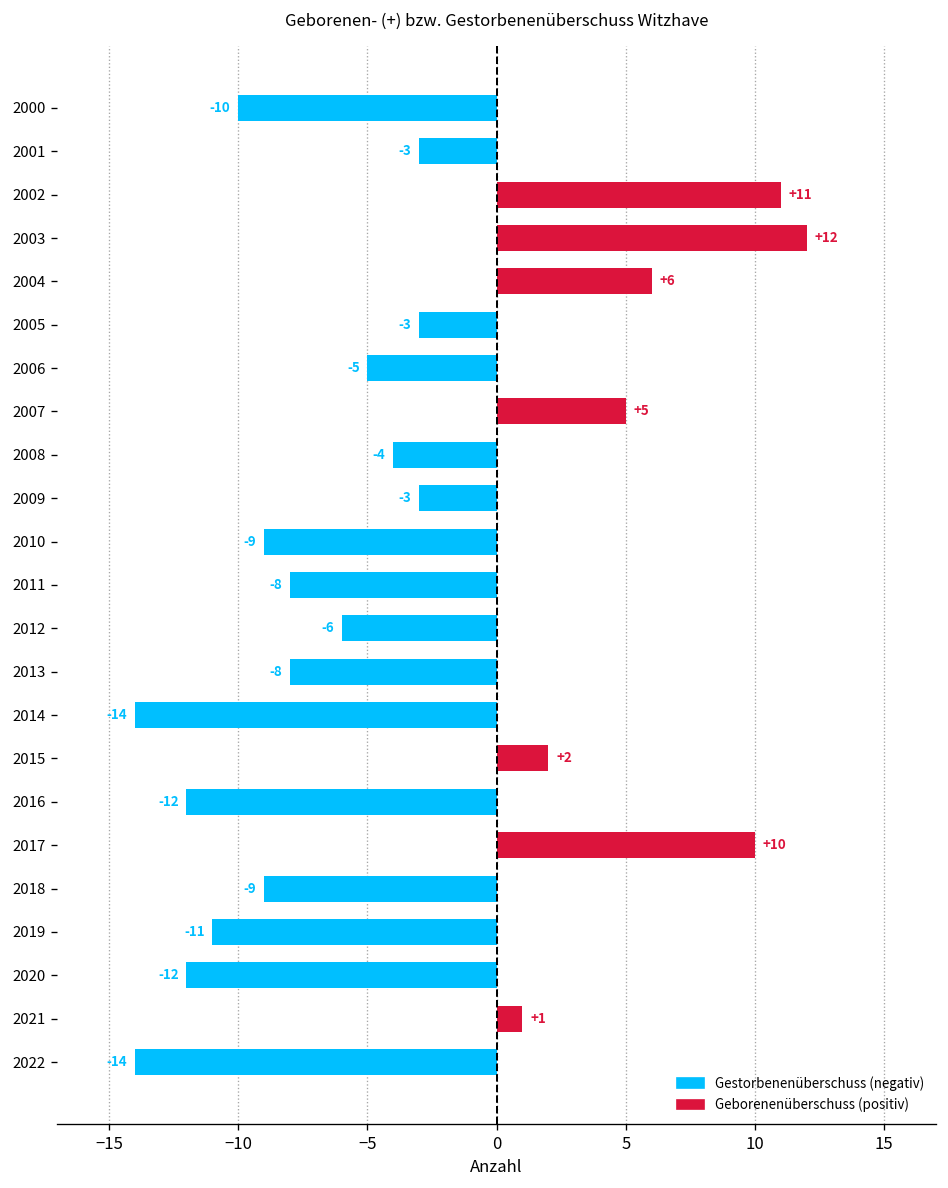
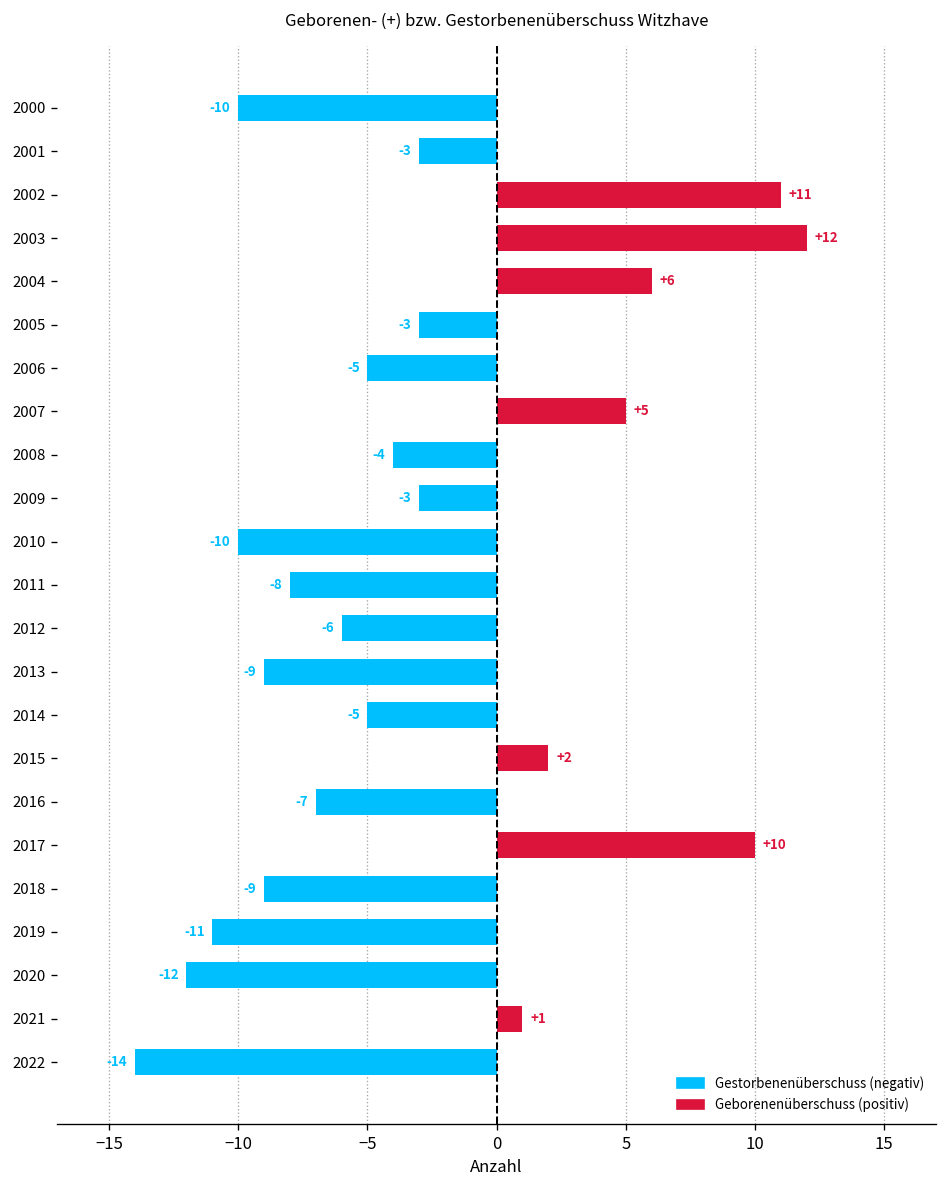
  {
    "2000": "-10",
    "2001": "-3",
    "2002": "+11",
    "2003": "+12",
    "2004": "+6",
    "2005": "-3",
    "2006": "-5",
    "2007": "+5",
    "2008": "-4",
    "2009": "-3",
-   "2010": "-9",
+   "2010": "-10",
    "2011": "-8",
    "2012": "-6",
-   "2013": "-8",
-   "2014": "-14",
+   "2013": "-9",
+   "2014": "-5",
    "2015": "+2",
-   "2016": "-12",
+   "2016": "-7",
    "2017": "+10",
    "2018": "-9",
    "2019": "-11",
    "2020": "-12",
    "2021": "+1",
    "2022": "-14"
  }
